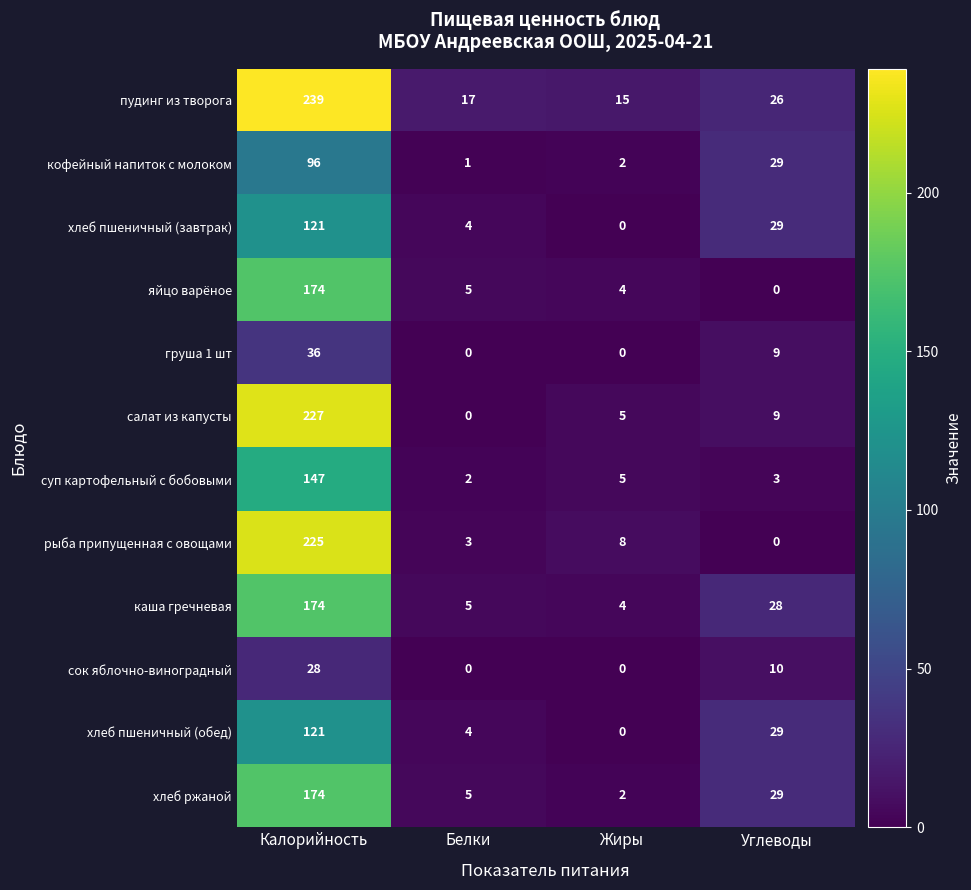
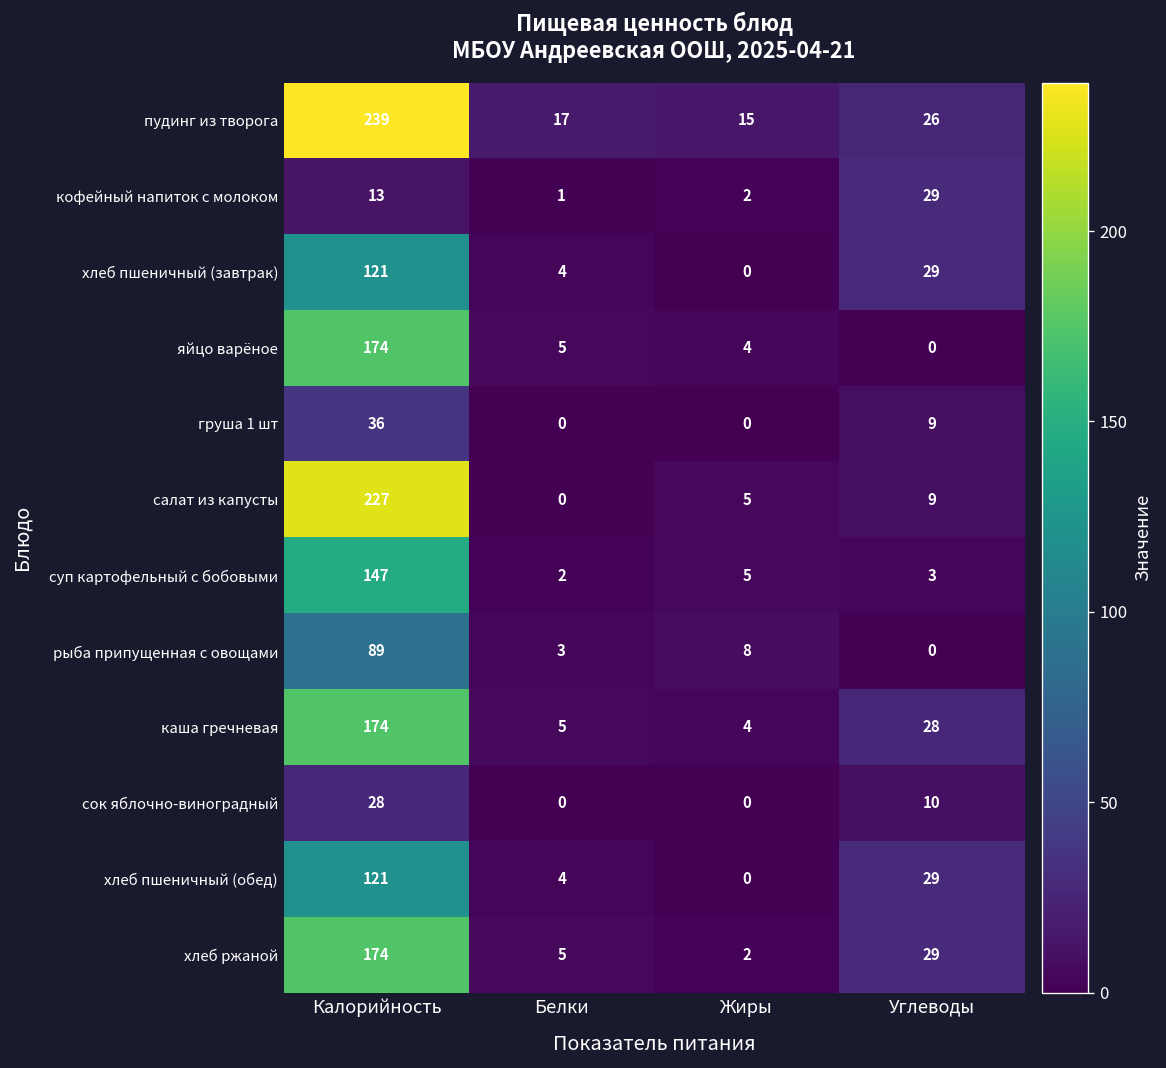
  {
    "пудинг из творога": {
      "Калорийность": 239,
      "Белки": 17,
      "Жиры": 15,
      "Углеводы": 26
    },
    "кофейный напиток с молоком": {
-     "Калорийность": 96,
+     "Калорийность": 13,
      "Белки": 1,
      "Жиры": 2,
      "Углеводы": 29
    },
    "хлеб пшеничный (завтрак)": {
      "Калорийность": 121,
      "Белки": 4,
      "Жиры": 0,
      "Углеводы": 29
    },
    "яйцо варёное": {
      "Калорийность": 174,
      "Белки": 5,
      "Жиры": 4,
      "Углеводы": 0
    },
    "груша 1 шт": {
      "Калорийность": 36,
      "Белки": 0,
      "Жиры": 0,
      "Углеводы": 9
    },
    "салат из капусты": {
      "Калорийность": 227,
      "Белки": 0,
      "Жиры": 5,
      "Углеводы": 9
    },
    "суп картофельный с бобовыми": {
      "Калорийность": 147,
      "Белки": 2,
      "Жиры": 5,
      "Углеводы": 3
    },
    "рыба припущенная с овощами": {
-     "Калорийность": 225,
+     "Калорийность": 89,
      "Белки": 3,
      "Жиры": 8,
      "Углеводы": 0
    },
    "каша гречневая": {
      "Калорийность": 174,
      "Белки": 5,
      "Жиры": 4,
      "Углеводы": 28
    },
    "сок яблочно-виноградный": {
      "Калорийность": 28,
      "Белки": 0,
      "Жиры": 0,
      "Углеводы": 10
    },
    "хлеб пшеничный (обед)": {
      "Калорийность": 121,
      "Белки": 4,
      "Жиры": 0,
      "Углеводы": 29
    },
    "хлеб ржаной": {
      "Калорийность": 174,
      "Белки": 5,
      "Жиры": 2,
      "Углеводы": 29
    }
  }
